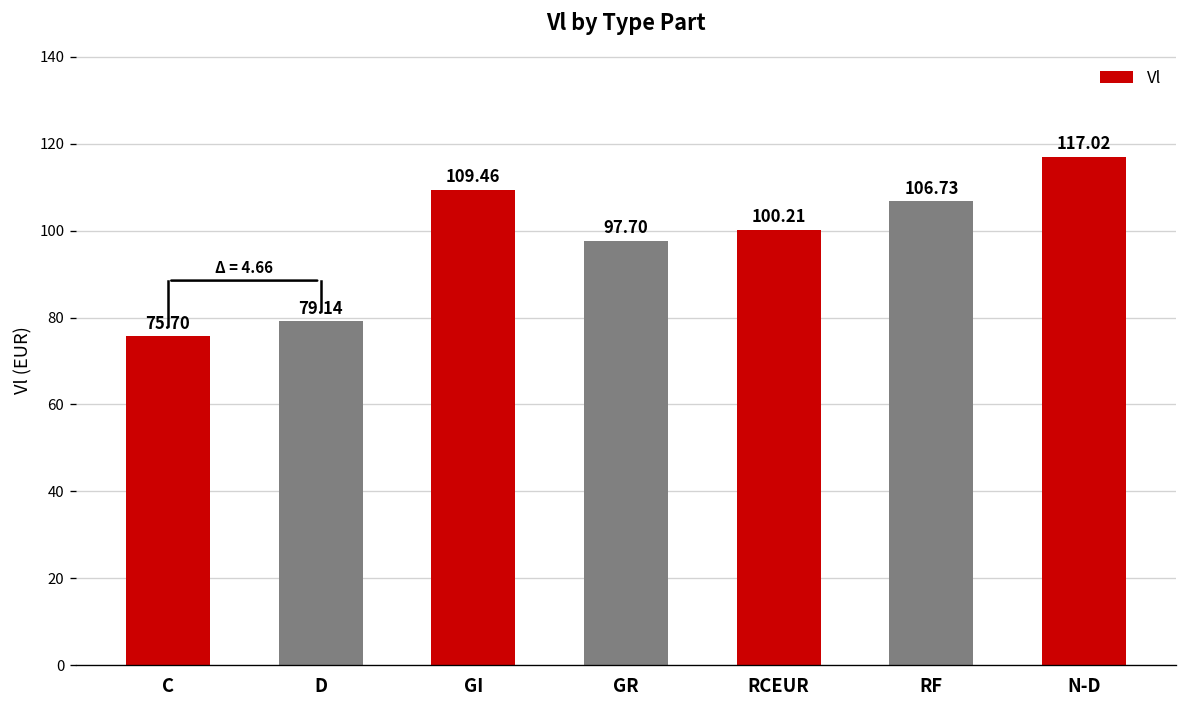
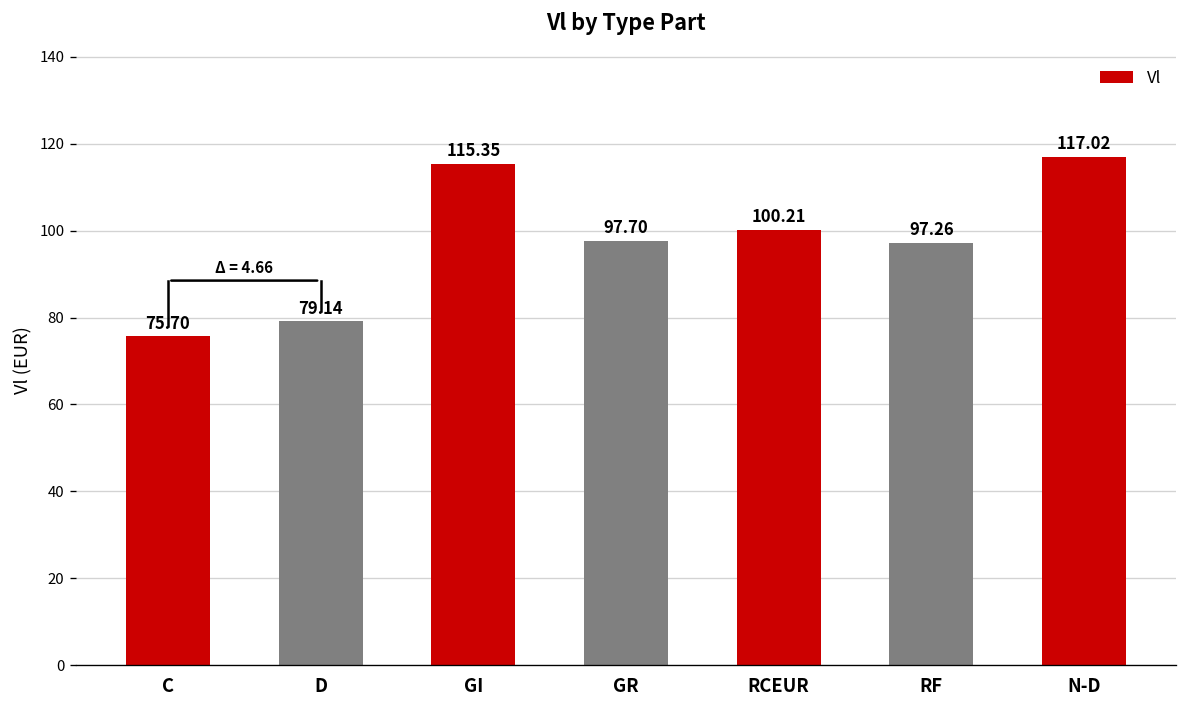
  {
    "Vl": {
-     "GI": 109.46,
+     "GI": 115.35,
      "GR": 97.70,
      "RCEUR": 100.21,
-     "RF": 106.73,
+     "RF": 97.26,
      "N-D": 117.02
    }
  }
